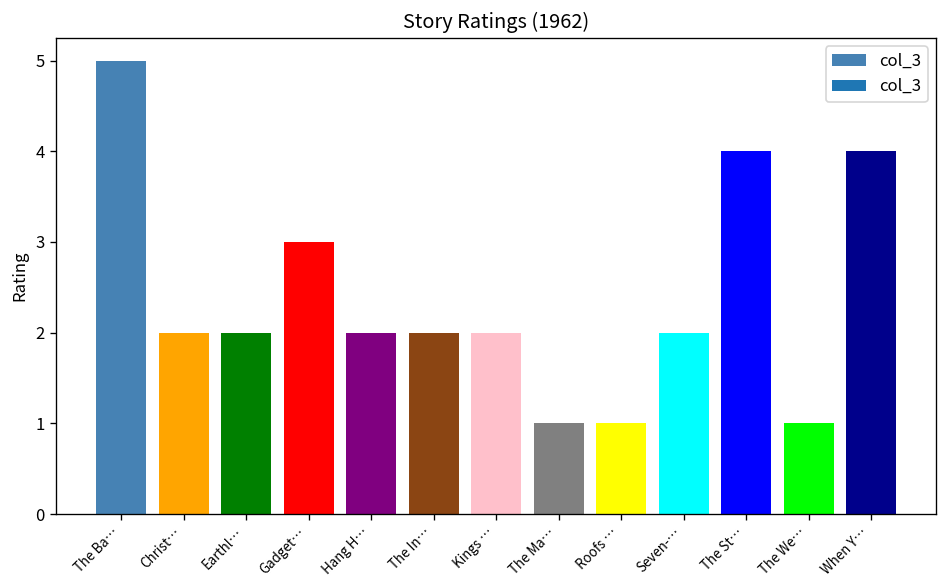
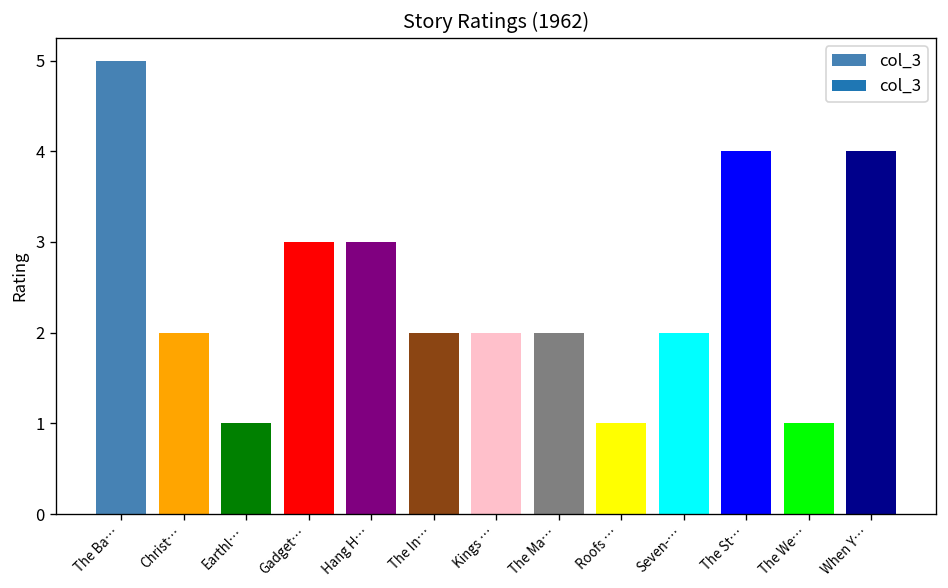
  {
    "The Ba…": 5,
    "Christ…": 2,
-   "Earthl…": 2,
+   "Earthl…": 1,
    "Gadget…": 3,
-   "Hang H…": 2,
+   "Hang H…": 3,
    "The In…": 2,
    "Kings …": 2,
-   "The Ma…": 1,
+   "The Ma…": 2,
    "Roofs …": 1,
    "Seven-…": 2,
    "The St…": 4,
    "The We…": 1,
    "When Y…": 4
  }
